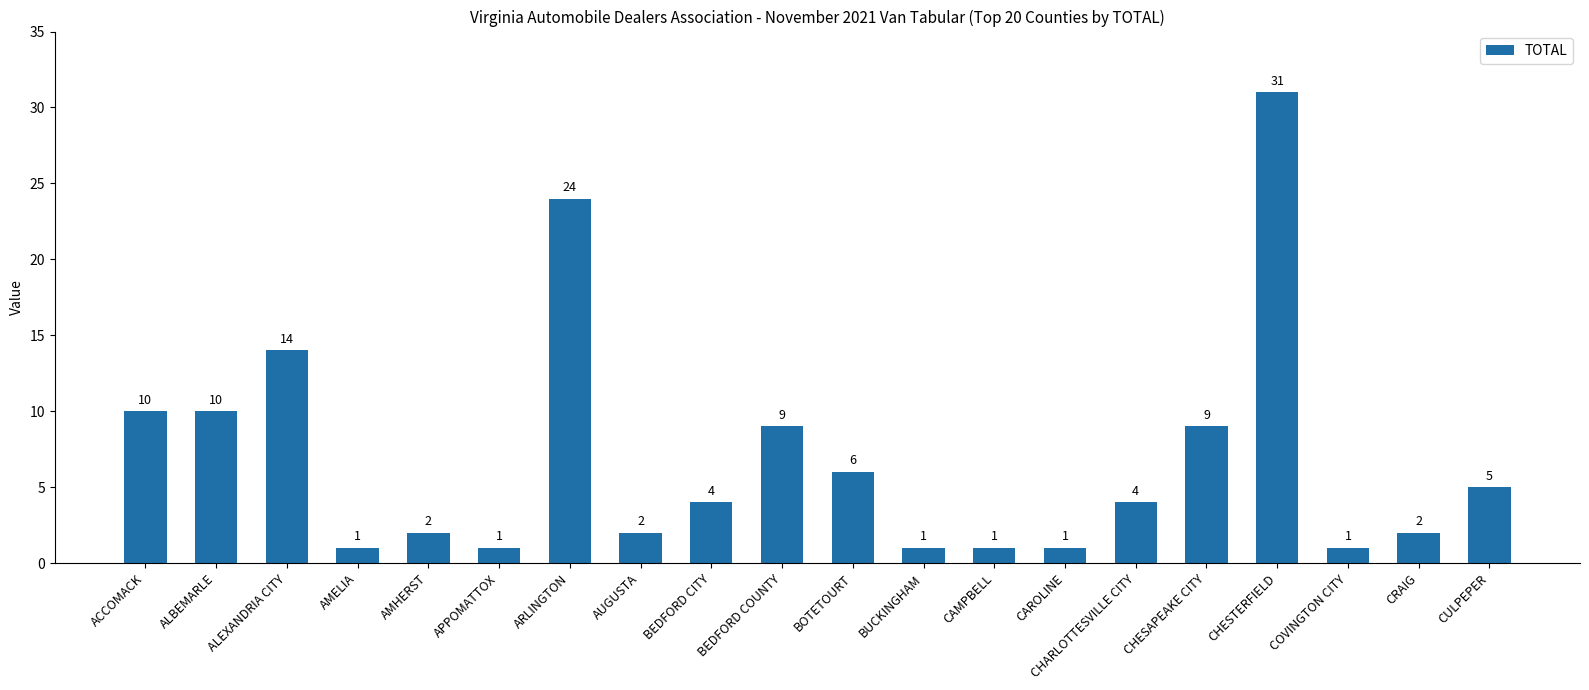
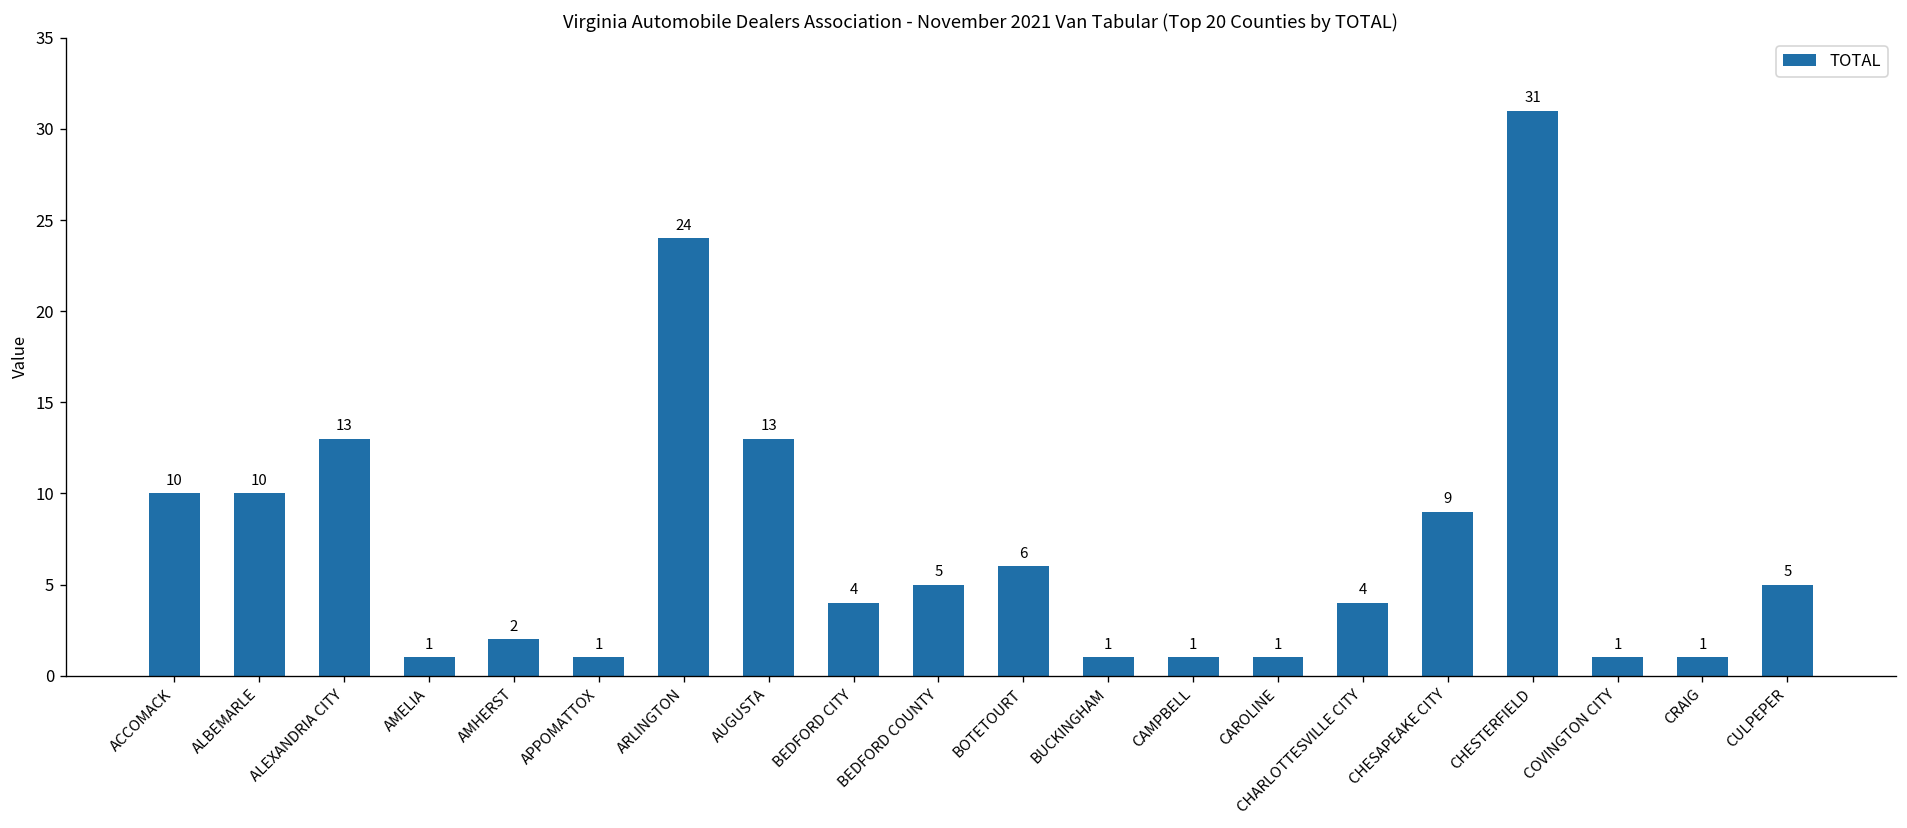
  {
    "ACCOMACK": 10,
    "ALBEMARLE": 10,
-   "ALEXANDRIA CITY": 14,
+   "ALEXANDRIA CITY": 13,
    "AMELIA": 1,
    "AMHERST": 2,
    "APPOMATTOX": 1,
    "ARLINGTON": 24,
-   "AUGUSTA": 2,
+   "AUGUSTA": 13,
    "BEDFORD CITY": 4,
-   "BEDFORD COUNTY": 9,
+   "BEDFORD COUNTY": 5,
    "BOTETOURT": 6,
    "BUCKINGHAM": 1,
    "CAMPBELL": 1,
    "CAROLINE": 1,
    "CHARLOTTESVILLE CITY": 4,
    "CHESAPEAKE CITY": 9,
    "CHESTERFIELD": 31,
    "COVINGTON CITY": 1,
-   "CRAIG": 2,
+   "CRAIG": 1,
    "CULPEPER": 5
  }
